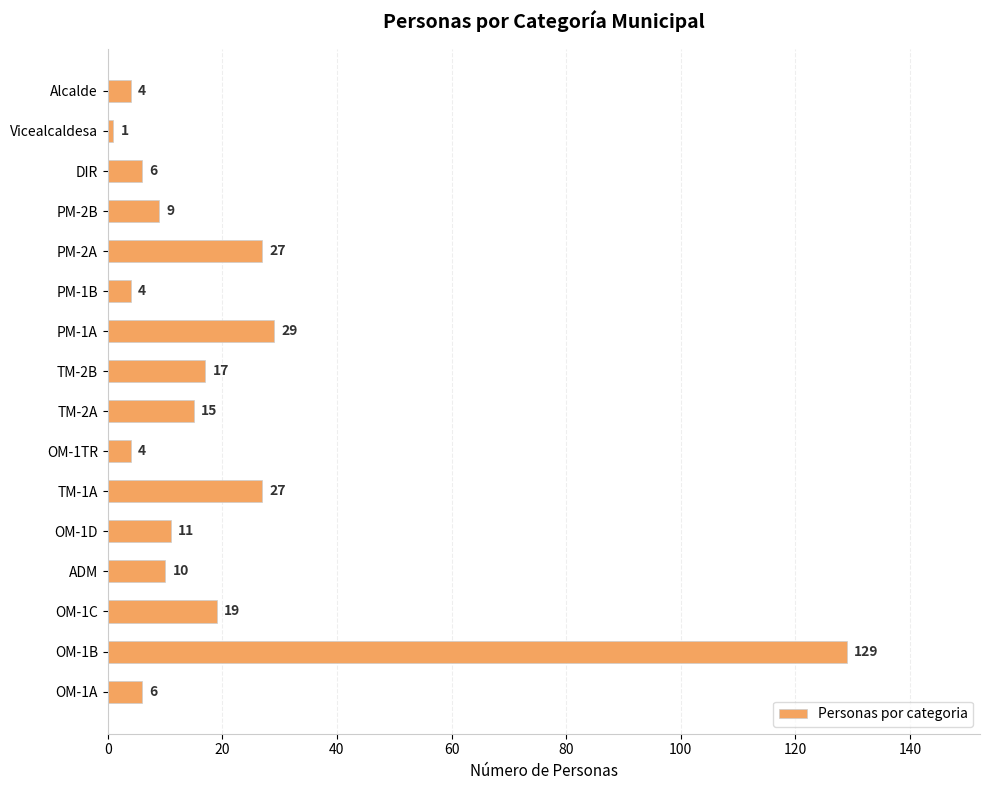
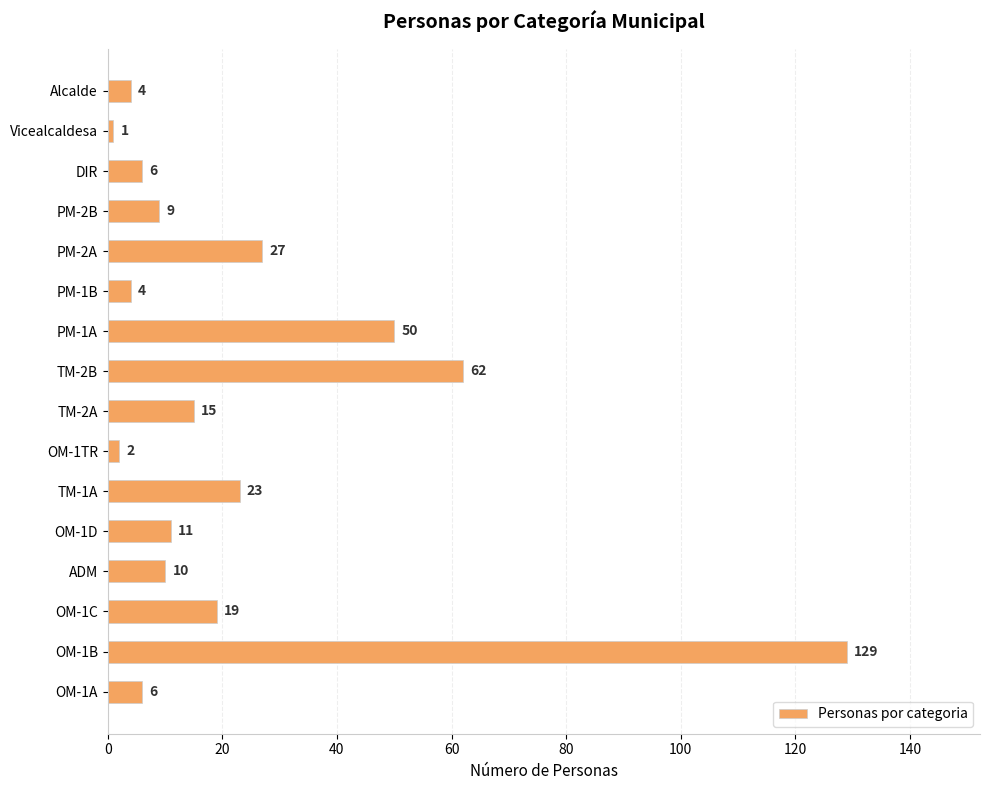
  {
    "Alcalde": 4,
    "Vicealcaldesa": 1,
    "DIR": 6,
    "PM-2B": 9,
    "PM-2A": 27,
    "PM-1B": 4,
-   "PM-1A": 29,
-   "TM-2B": 17,
+   "PM-1A": 50,
+   "TM-2B": 62,
    "TM-2A": 15,
-   "OM-1TR": 4,
-   "TM-1A": 27,
+   "OM-1TR": 2,
+   "TM-1A": 23,
    "OM-1D": 11,
    "ADM": 10,
    "OM-1C": 19,
    "OM-1B": 129,
    "OM-1A": 6
  }
